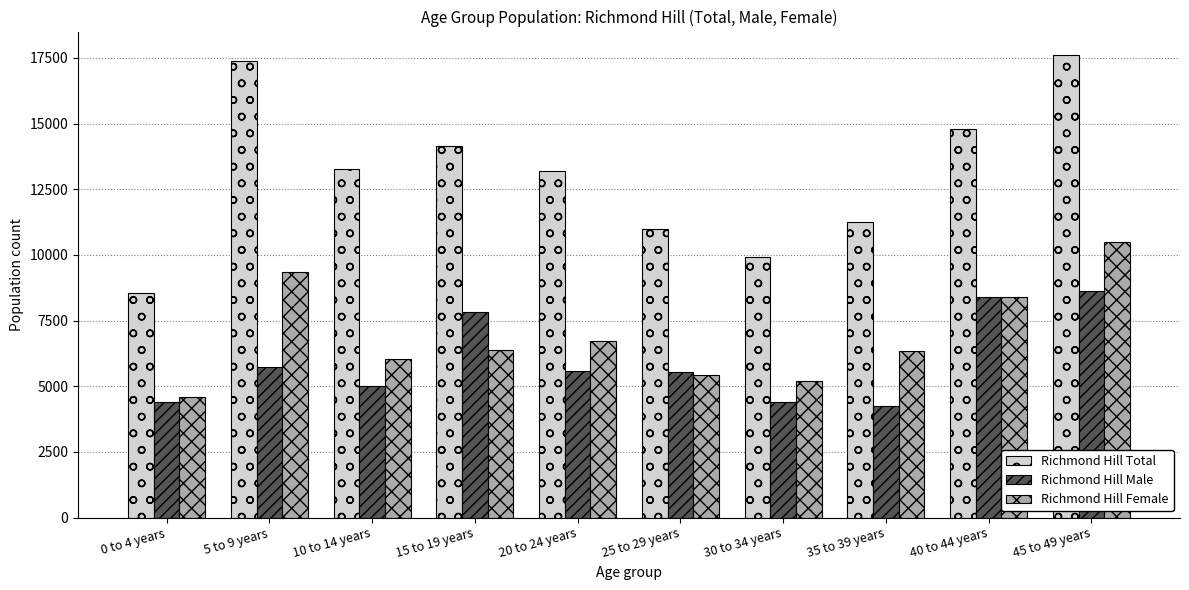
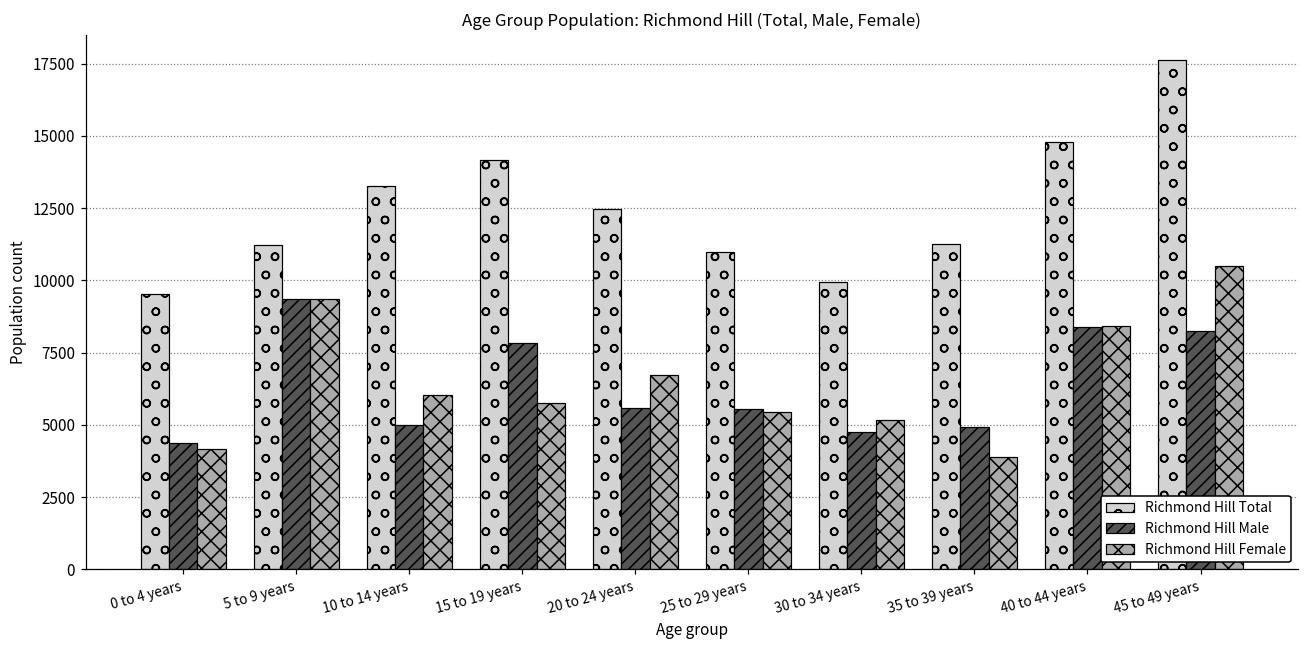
  {
    "Richmond Hill Total": {
-     "0 to 4 years": 8600,
-     "5 to 9 years": 17400,
+     "0 to 4 years": 9500,
+     "5 to 9 years": 11200,
      "10 to 14 years": 13300,
      "15 to 19 years": 14200,
-     "20 to 24 years": 13200,
+     "20 to 24 years": 12500,
      "25 to 29 years": 11000,
      "30 to 34 years": 9900,
      "35 to 39 years": 11300,
      "40 to 44 years": 14800,
      "45 to 49 years": 17600
    },
    "Richmond Hill Male": {
      "0 to 4 years": 4400,
-     "5 to 9 years": 5700,
+     "5 to 9 years": 9400,
      "10 to 14 years": 5000,
      "15 to 19 years": 7800,
      "20 to 24 years": 5600,
      "25 to 29 years": 5500,
-     "30 to 34 years": 4400,
-     "35 to 39 years": 4200,
+     "30 to 34 years": 4800,
+     "35 to 39 years": 4900,
      "40 to 44 years": 8400,
-     "45 to 49 years": 8600
+     "45 to 49 years": 8200
    },
    "Richmond Hill Female": {
-     "0 to 4 years": 4600,
+     "0 to 4 years": 4200,
      "5 to 9 years": 9400,
      "10 to 14 years": 6000,
-     "15 to 19 years": 6400,
+     "15 to 19 years": 5800,
      "20 to 24 years": 6700,
      "25 to 29 years": 5400,
      "30 to 34 years": 5200,
-     "35 to 39 years": 6300,
+     "35 to 39 years": 3900,
      "40 to 44 years": 8400,
      "45 to 49 years": 10500
    }
  }
